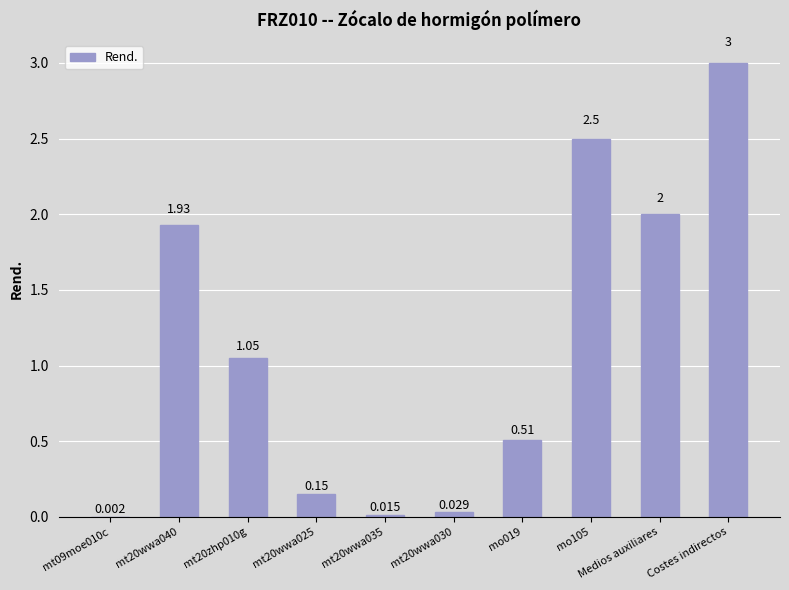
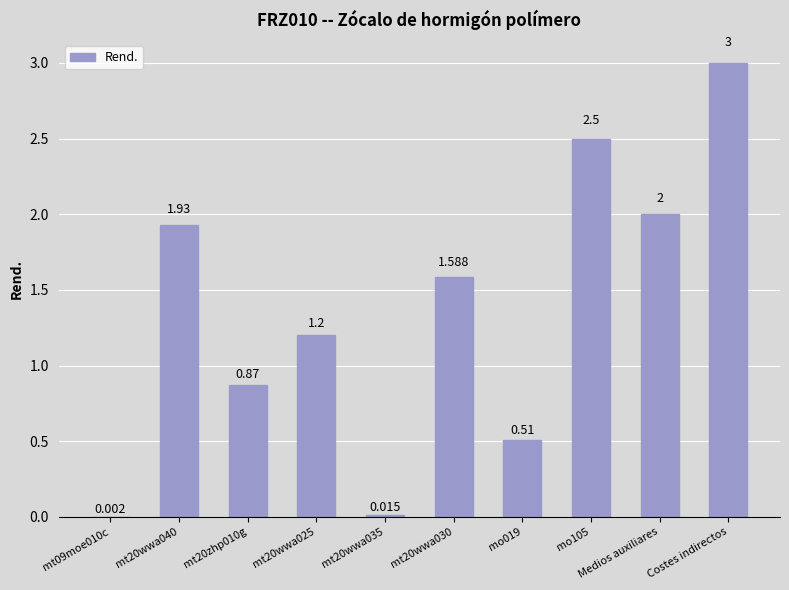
  {
    "mt09moe010c": 0.002,
    "mt20wwa040": 1.93,
-   "mt20zhp010g": 1.05,
-   "mt20wwa025": 0.15,
+   "mt20zhp010g": 0.87,
+   "mt20wwa025": 1.2,
    "mt20wwa035": 0.015,
-   "mt20wwa030": 0.029,
+   "mt20wwa030": 1.588,
    "mo019": 0.51,
    "mo105": 2.5,
    "Medios auxiliares": 2,
    "Costes indirectos": 3
  }
